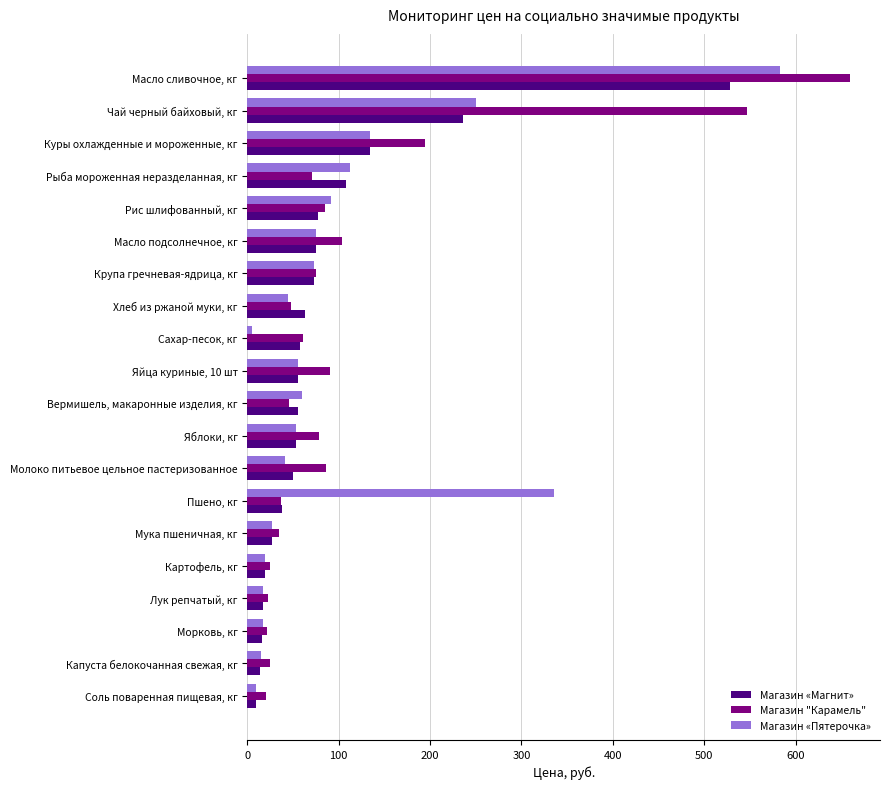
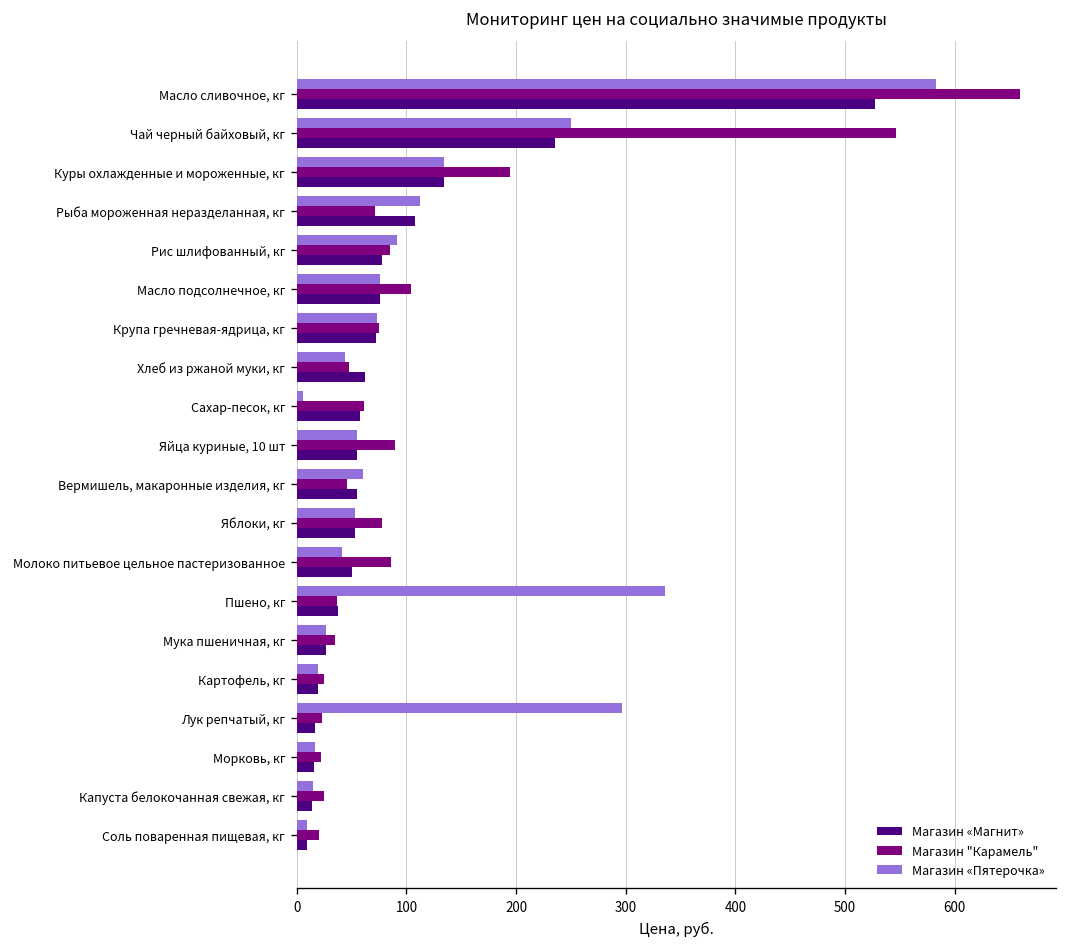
  {
    "Магазин «Пятерочка»": {
      "Масло сливочное, кг": 580,
      "Чай черный байховый, кг": 250,
      "Куры охлажденные и мороженные, кг": 130,
      "Рыба мороженная неразделанная, кг": 110,
      "Рис шлифованный, кг": 90,
      "Масло подсолнечное, кг": 80,
      "Крупа гречневая-ядрица, кг": 70,
      "Хлеб из ржаной муки, кг": 40,
      "Сахар-песок, кг": 10,
      "Яйца куриные, 10 шт": 50,
      "Вермишель, макаронные изделия, кг": 60,
      "Яблоки, кг": 50,
      "Молоко питьевое цельное пастеризованное": 40,
      "Пшено, кг": 340,
      "Мука пшеничная, кг": 30,
      "Картофель, кг": 20,
-     "Лук репчатый, кг": 20,
+     "Лук репчатый, кг": 300,
      "Морковь, кг": 20,
      "Капуста белокочанная свежая, кг": 10,
      "Соль поваренная пищевая, кг": 10
    }
  }
